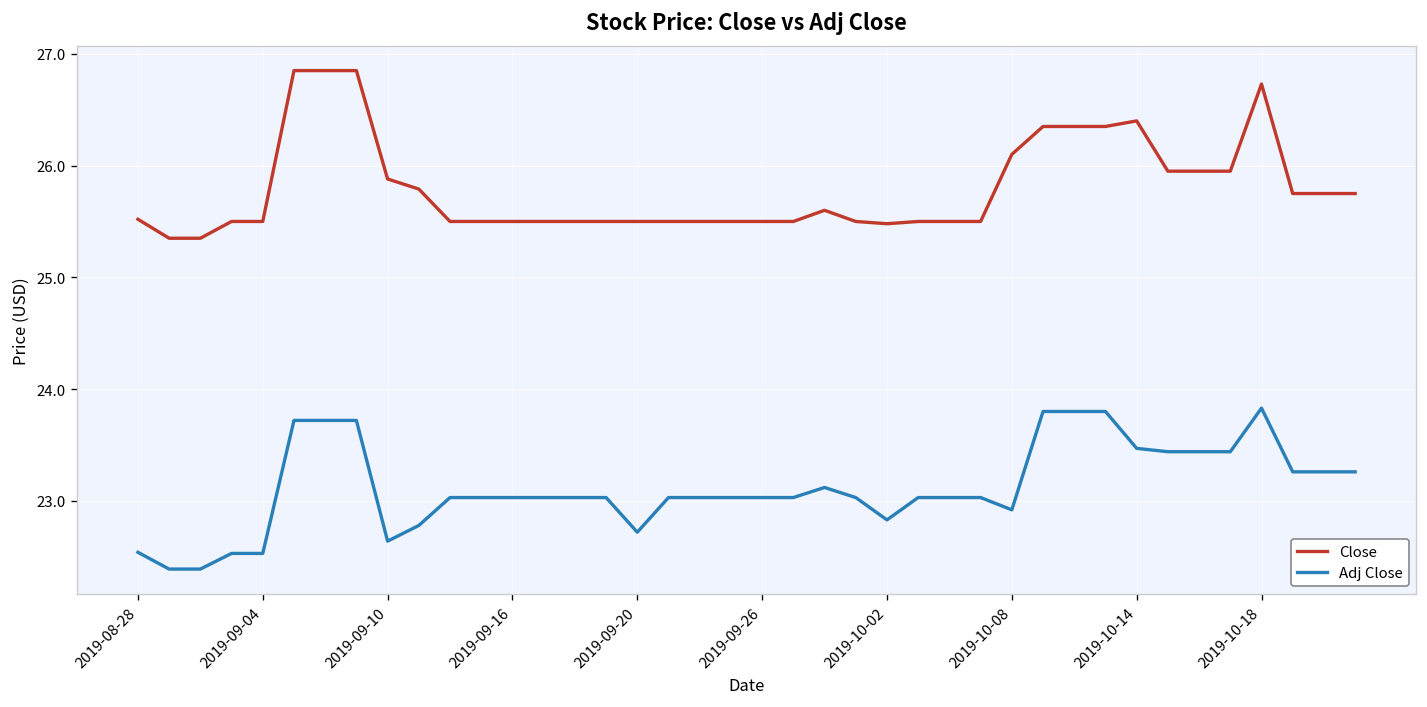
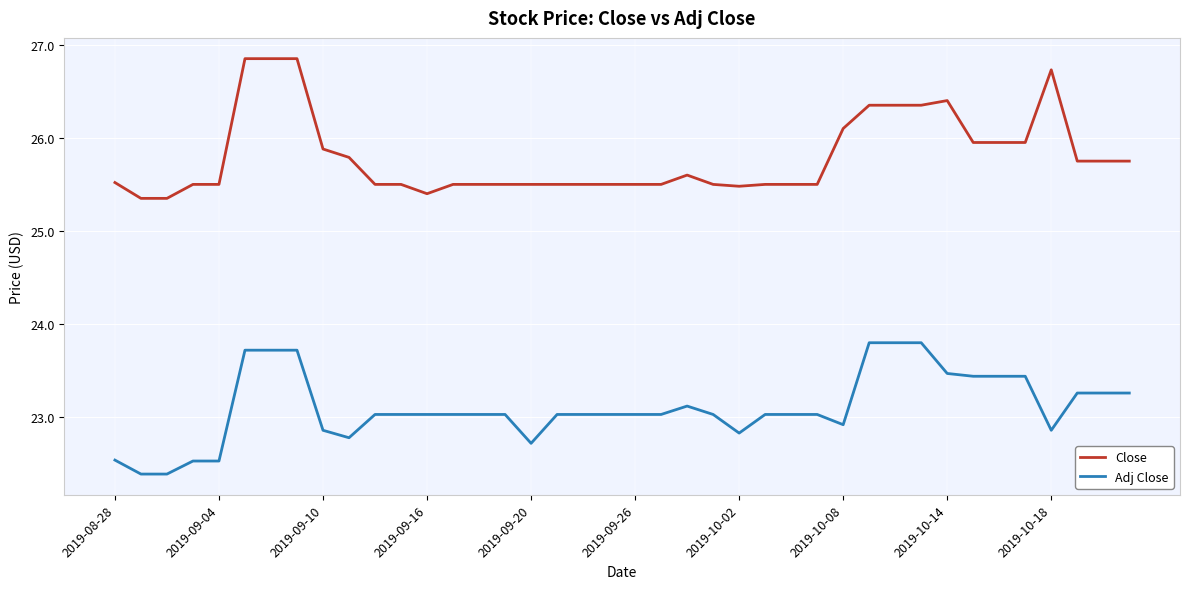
  {
    "Close": {
      "2019-08-28": 25.5,
      "2019-09-04": 25.5,
      "2019-09-10": 25.9,
-     "2019-09-16": 25.5,
+     "2019-09-16": 25.4,
      "2019-09-20": 25.5,
      "2019-09-26": 25.5,
      "2019-10-02": 25.5,
      "2019-10-08": 26.1,
      "2019-10-14": 26.4,
      "2019-10-18": 26.7
    },
    "Adj Close": {
      "2019-08-28": 22.5,
      "2019-09-04": 22.5,
-     "2019-09-10": 22.6,
+     "2019-09-10": 22.9,
      "2019-09-16": 23.0,
      "2019-09-20": 22.7,
      "2019-09-26": 23.0,
      "2019-10-02": 22.8,
      "2019-10-08": 22.9,
      "2019-10-14": 23.5,
-     "2019-10-18": 23.8
+     "2019-10-18": 22.9
    }
  }
